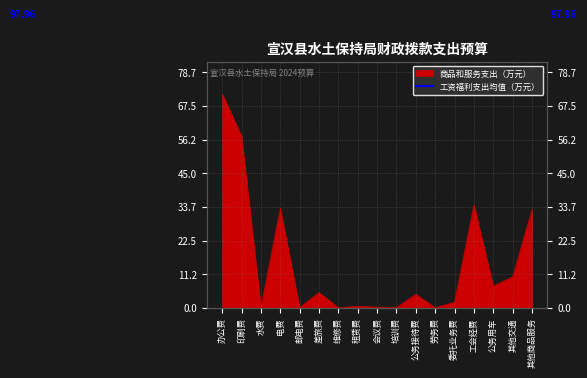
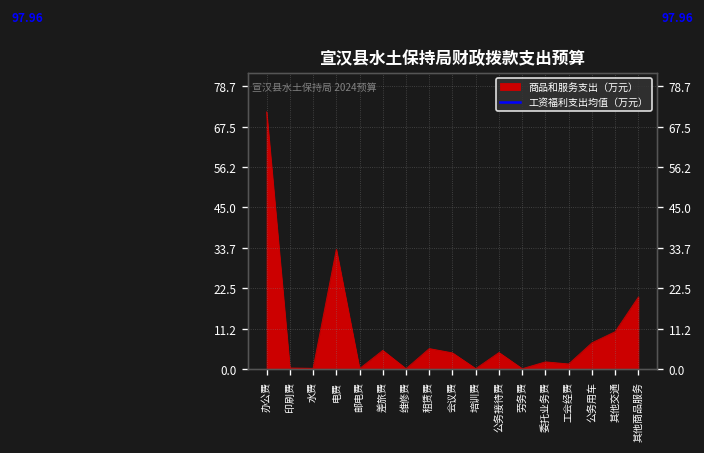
  {
-   "印刷费": 57,
+   "印刷费": 0,
    "水费": 0,
    "电费": 33,
    "邮电费": 0,
    "差旅费": 5,
    "维修费": 0,
-   "租赁费": 1,
-   "会议费": 0,
+   "租赁费": 6,
+   "会议费": 5,
    "培训费": 0,
    "公务接待费": 5,
    "劳务费": 0,
    "委托业务费": 2,
-   "工会经费": 34,
+   "工会经费": 1,
    "公务用车": 7,
    "其他交通": 10,
-   "其他商品服务": 33
+   "其他商品服务": 20
  }
